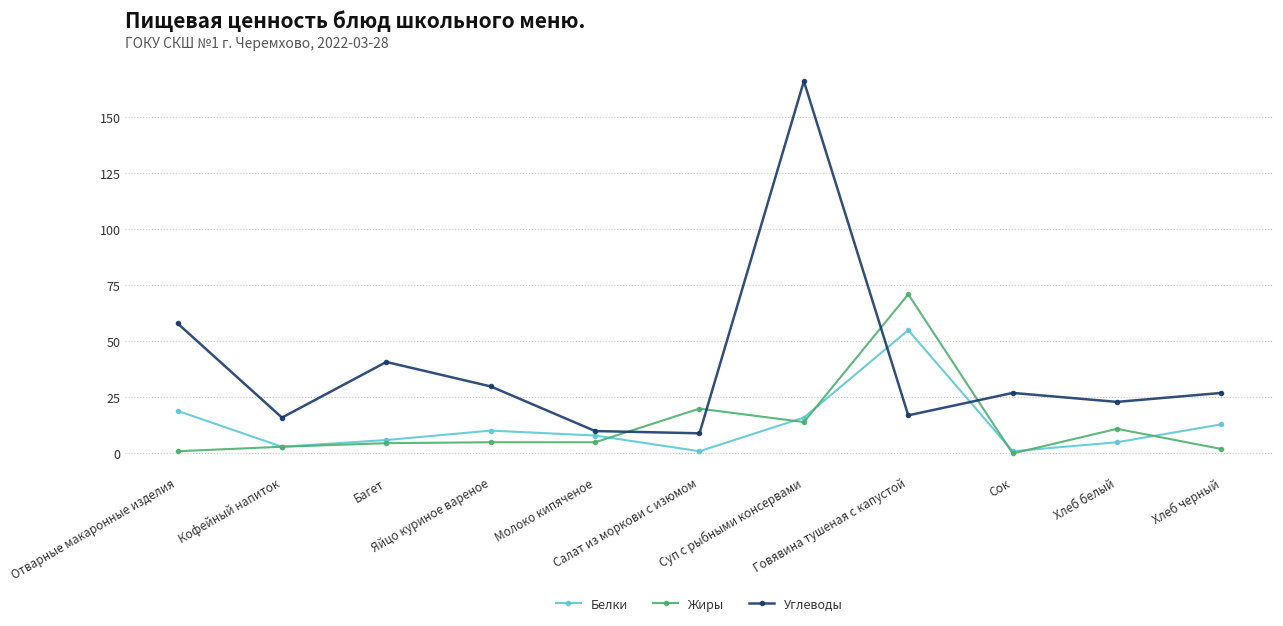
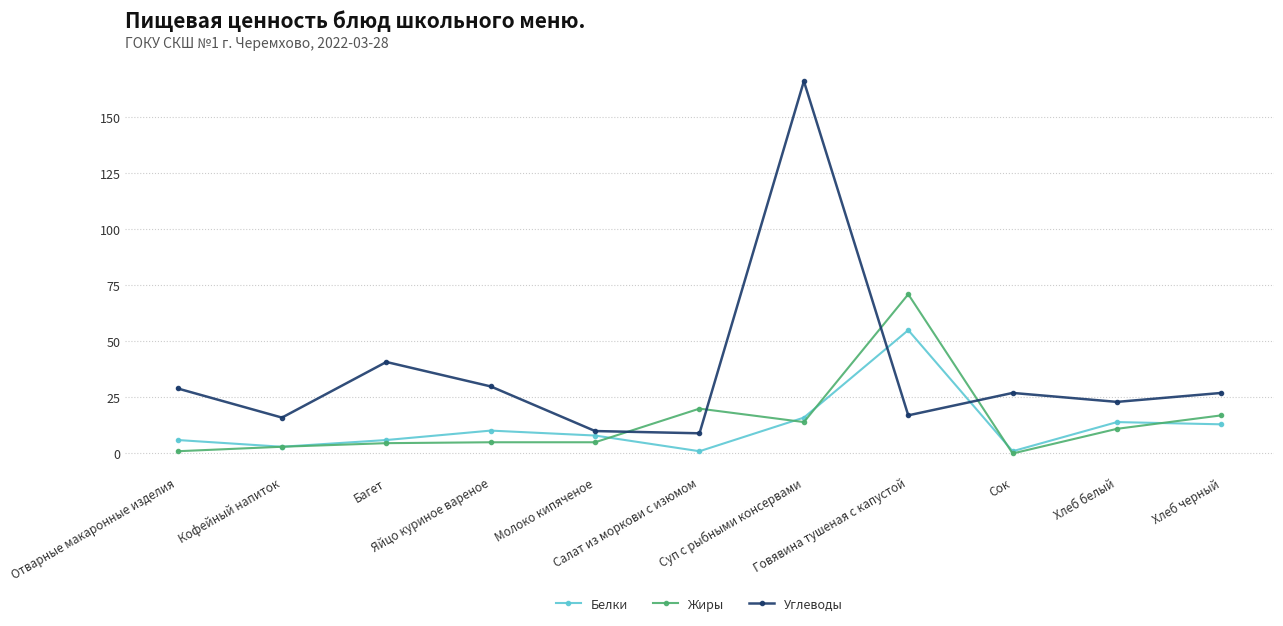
  {
    "Белки": {
-     "Отварные макаронные изделия": 19,
+     "Отварные макаронные изделия": 6,
      "Багет": 6,
      "Яйцо куриное вареное": 10,
      "Молоко кипяченое": 8,
      "Салат из моркови с изюмом": 1,
      "Суп с рыбными консервами": 16,
      "Говявина тушеная с капустой": 55,
-     "Хлеб белый": 5,
+     "Хлеб белый": 14,
      "Хлеб черный": 13
    },
    "Жиры": {
      "Отварные макаронные изделия": 1,
      "Багет": 5,
      "Яйцо куриное вареное": 5,
      "Молоко кипяченое": 5,
      "Салат из моркови с изюмом": 20,
      "Суп с рыбными консервами": 14,
      "Говявина тушеная с капустой": 71,
      "Хлеб белый": 11,
-     "Хлеб черный": 2
+     "Хлеб черный": 17
    },
    "Углеводы": {
-     "Отварные макаронные изделия": 58,
+     "Отварные макаронные изделия": 29,
      "Кофейный напиток": 16,
      "Багет": 41,
      "Яйцо куриное вареное": 30,
      "Молоко кипяченое": 10,
      "Салат из моркови с изюмом": 9,
      "Суп с рыбными консервами": 166,
      "Говявина тушеная с капустой": 17,
      "Сок": 27,
      "Хлеб белый": 23,
      "Хлеб черный": 27
    }
  }
